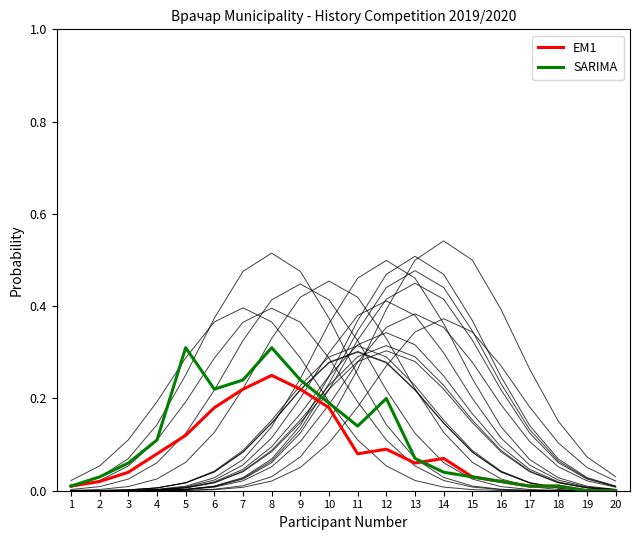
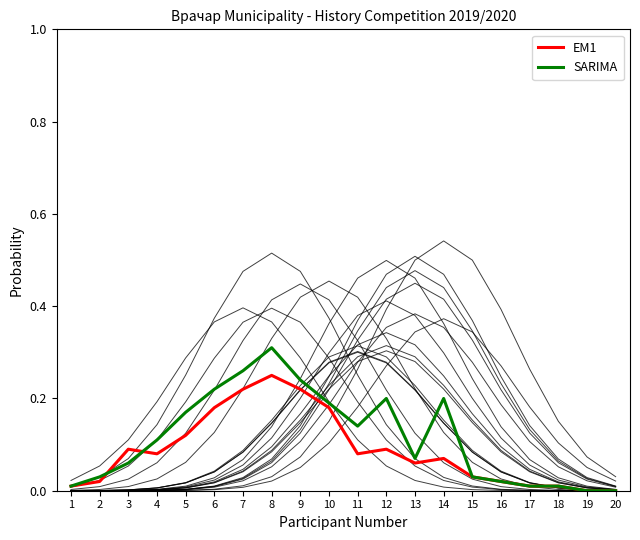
  {
    "EM1": {
-     "3": 0.04,
+     "3": 0.09,
      "4": 0.08,
      "6": 0.18,
      "8": 0.25,
      "10": 0.18,
      "11": 0.08,
      "12": 0.09,
      "13": 0.06,
      "14": 0.07
    },
    "SARIMA": {
      "3": 0.06,
-     "5": 0.31,
-     "7": 0.24,
+     "5": 0.17,
+     "7": 0.26,
      "8": 0.31,
      "11": 0.14,
      "12": 0.20,
-     "14": 0.04
+     "14": 0.20
    }
  }
